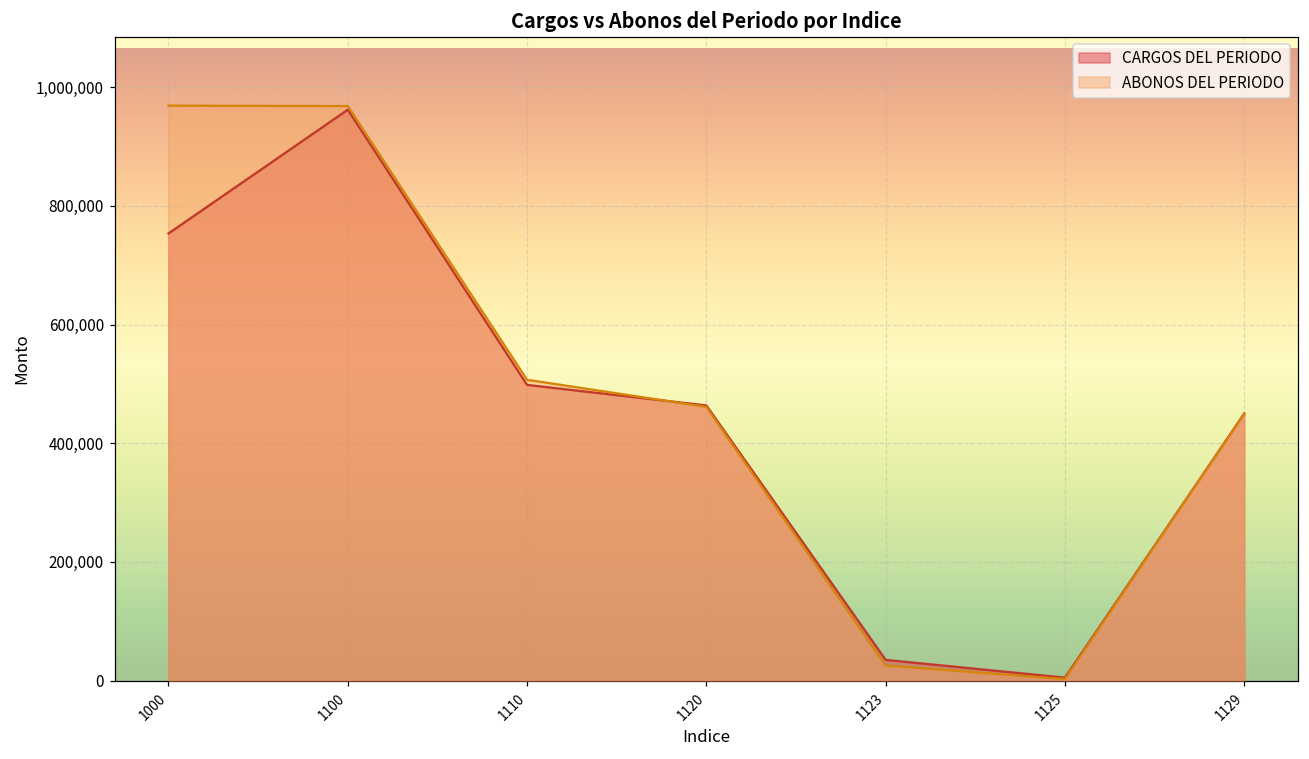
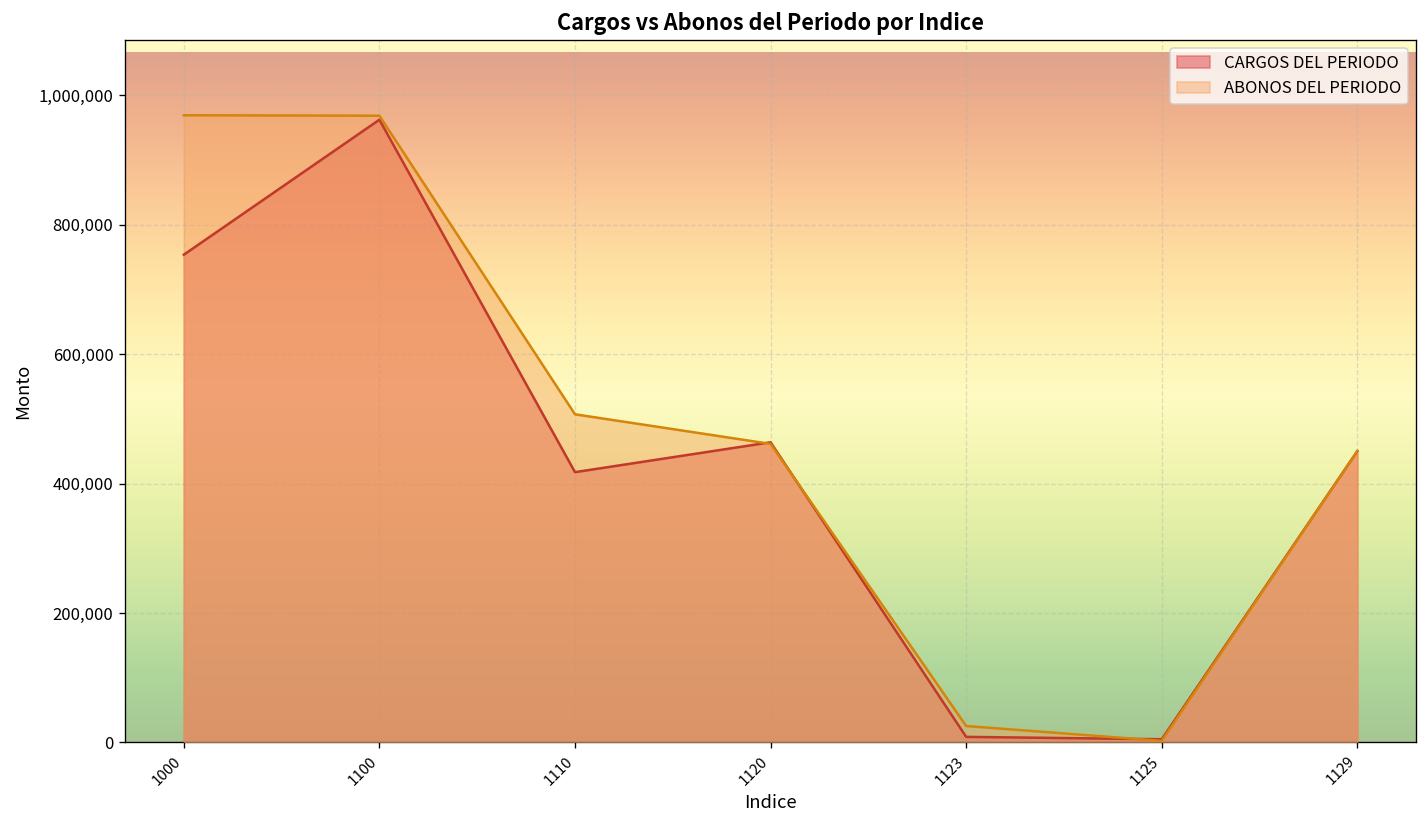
  {
    "CARGOS DEL PERIODO": {
      "1000": "750,000",
      "1100": "960,000",
-     "1110": "500,000",
-     "1123": "30,000"
+     "1110": "420,000",
+     "1123": "10,000"
    },
    "ABONOS DEL PERIODO": {
      "1000": "970,000",
      "1100": "970,000",
      "1110": "510,000",
      "1123": "30,000"
    }
  }
